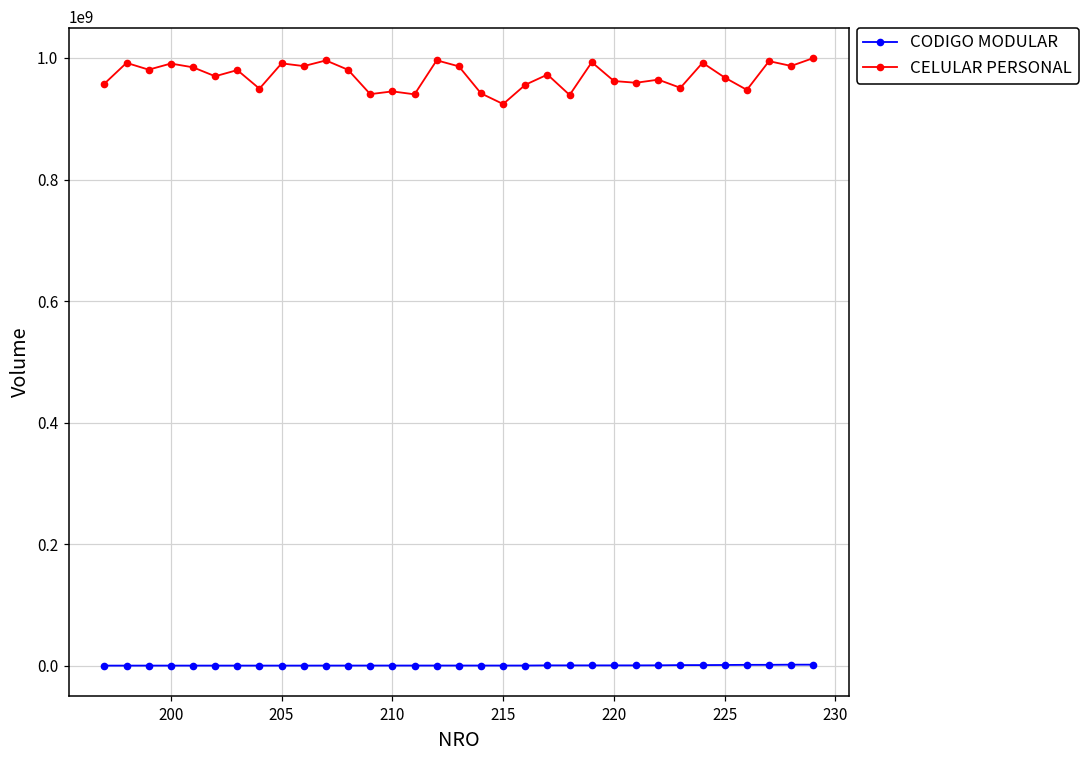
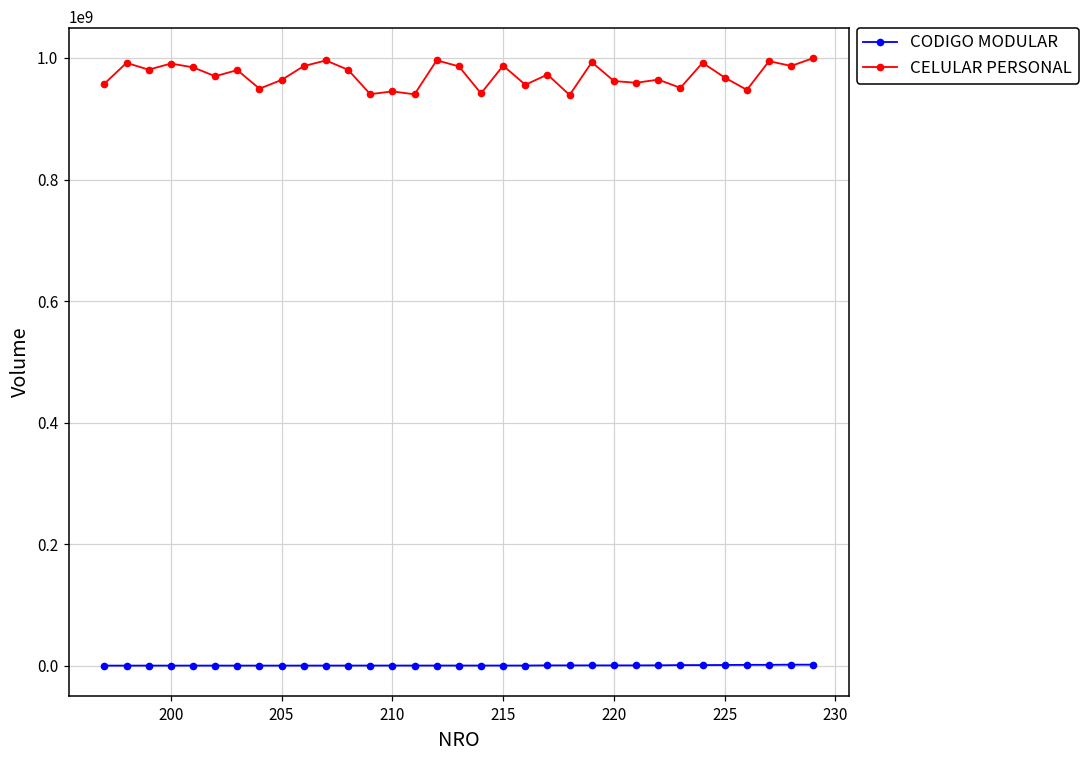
  {
    "CODIGO MODULAR": {
      "200": 0,
      "205": 0,
      "210": 0,
      "215": 0,
      "220": 0,
      "225": 0
    },
    "CELULAR PERSONAL": {
      "200": 990000000,
-     "205": 990000000,
+     "205": 960000000,
      "210": 950000000,
-     "215": 920000000,
+     "215": 990000000,
      "220": 960000000,
      "225": 970000000
    }
  }
